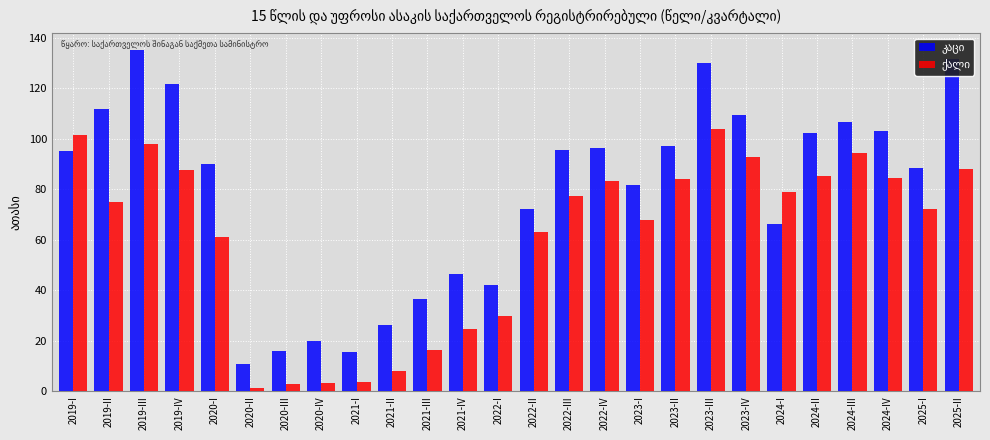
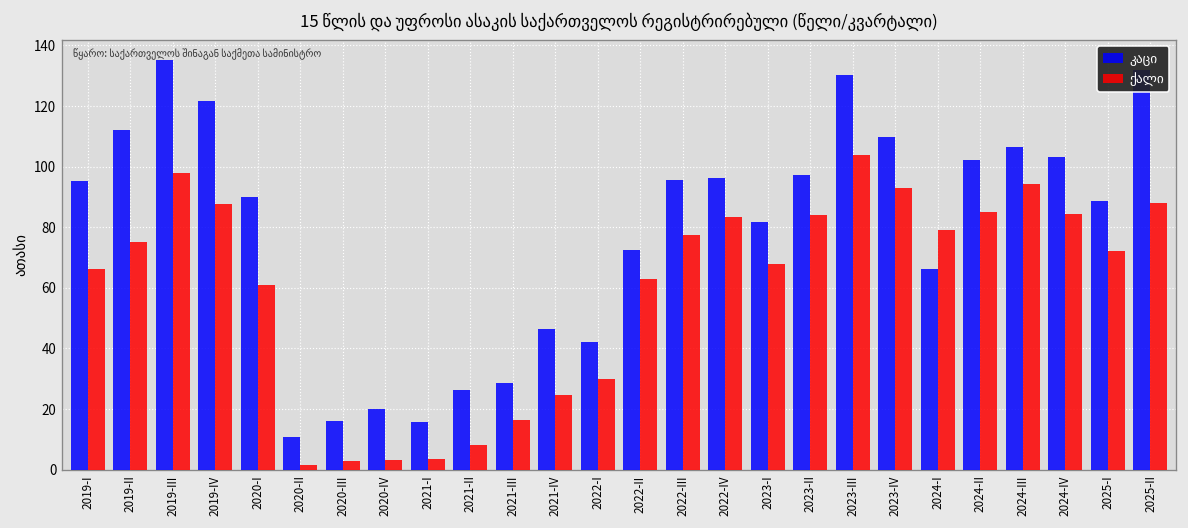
  {
    "კაცი": {
      "2019-I": 95,
      "2019-II": 112,
      "2019-III": 135,
      "2019-IV": 122,
      "2020-I": 90,
      "2020-II": 11,
      "2020-III": 16,
      "2020-IV": 20,
      "2021-I": 16,
      "2021-II": 26,
-     "2021-III": 37,
+     "2021-III": 29,
      "2021-IV": 46,
      "2022-I": 42,
      "2022-II": 72,
      "2022-III": 96,
      "2022-IV": 96,
      "2023-I": 82,
      "2023-II": 97,
      "2023-III": 130,
      "2023-IV": 110,
      "2024-I": 66,
      "2024-II": 102,
      "2024-III": 107,
      "2024-IV": 103,
      "2025-I": 89
    },
    "ქალი": {
-     "2019-I": 102,
+     "2019-I": 66,
      "2019-II": 75,
      "2019-III": 98,
      "2019-IV": 88,
      "2020-I": 61,
      "2020-II": 1,
      "2020-III": 3,
      "2020-IV": 3,
      "2021-I": 4,
      "2021-II": 8,
      "2021-III": 16,
      "2021-IV": 25,
      "2022-I": 30,
      "2022-II": 63,
      "2022-III": 77,
      "2022-IV": 83,
      "2023-I": 68,
      "2023-II": 84,
      "2023-III": 104,
      "2023-IV": 93,
      "2024-I": 79,
      "2024-II": 85,
      "2024-III": 94,
      "2024-IV": 84,
      "2025-I": 72,
      "2025-II": 88
    }
  }
